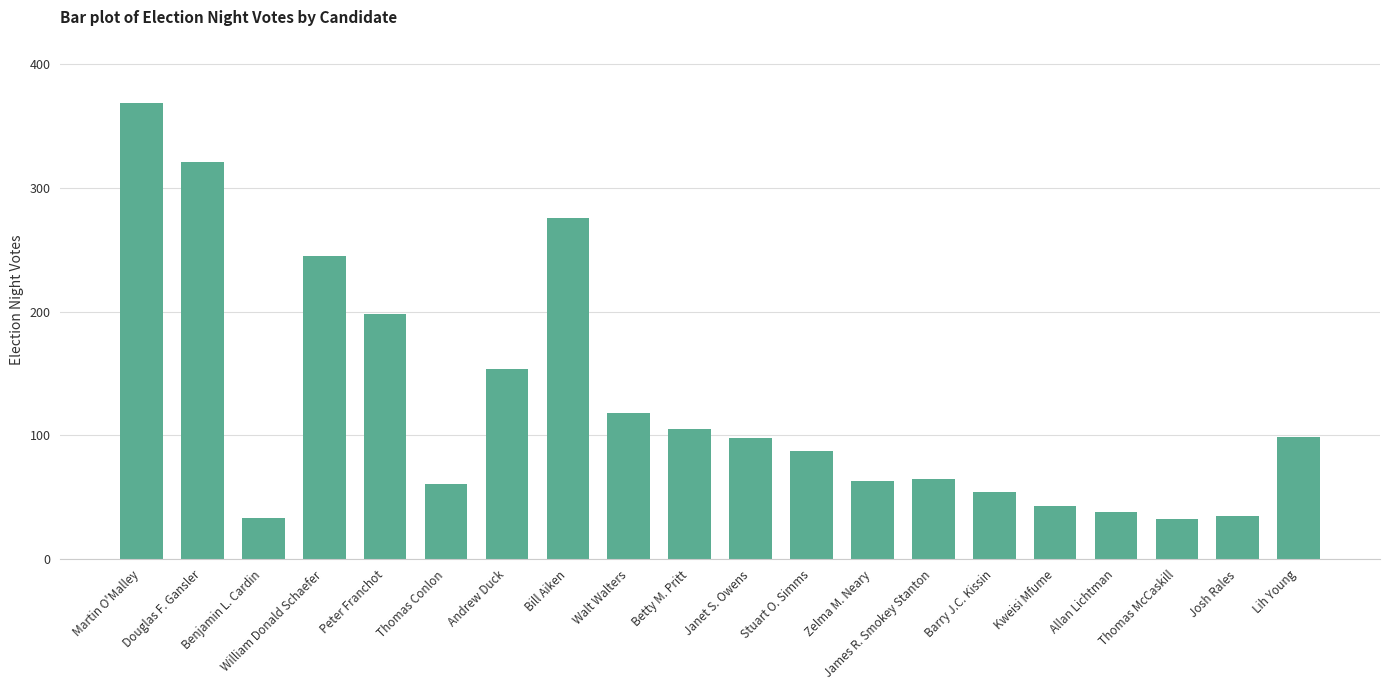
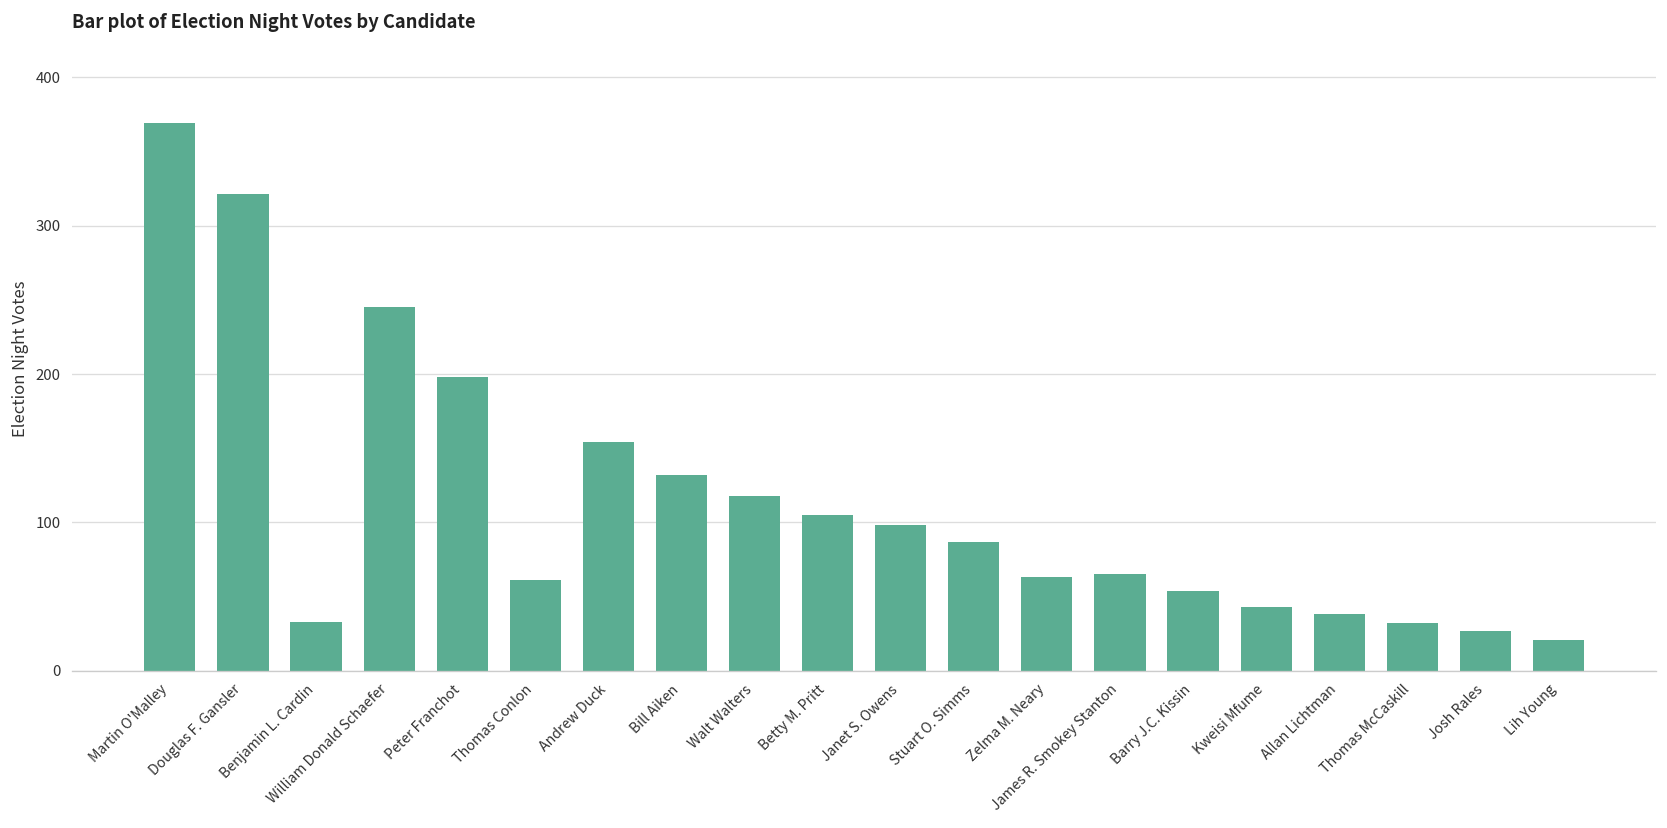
  {
    "Martin O'Malley": 369,
    "Douglas F. Gansler": 321,
    "Benjamin L. Cardin": 33,
    "William Donald Schaefer": 245,
    "Peter Franchot": 198,
    "Thomas Conlon": 61,
    "Andrew Duck": 154,
-   "Bill Aiken": 276,
+   "Bill Aiken": 132,
    "Walt Walters": 118,
    "Betty M. Pritt": 105,
    "Janet S. Owens": 98,
    "Stuart O. Simms": 87,
    "Zelma M. Neary": 63,
    "James R. Smokey Stanton": 65,
    "Barry J.C. Kissin": 54,
    "Kweisi Mfume": 43,
    "Allan Lichtman": 38,
    "Thomas McCaskill": 32,
-   "Josh Rales": 35,
-   "Lih Young": 99
+   "Josh Rales": 27,
+   "Lih Young": 21
  }
